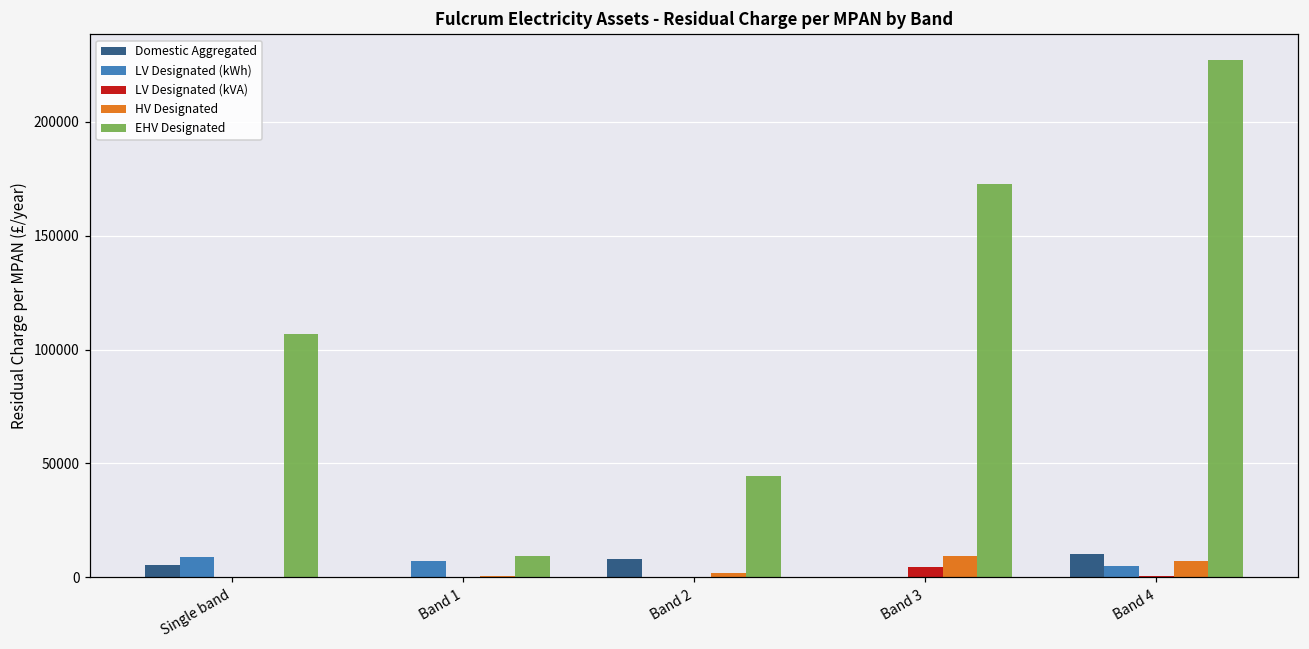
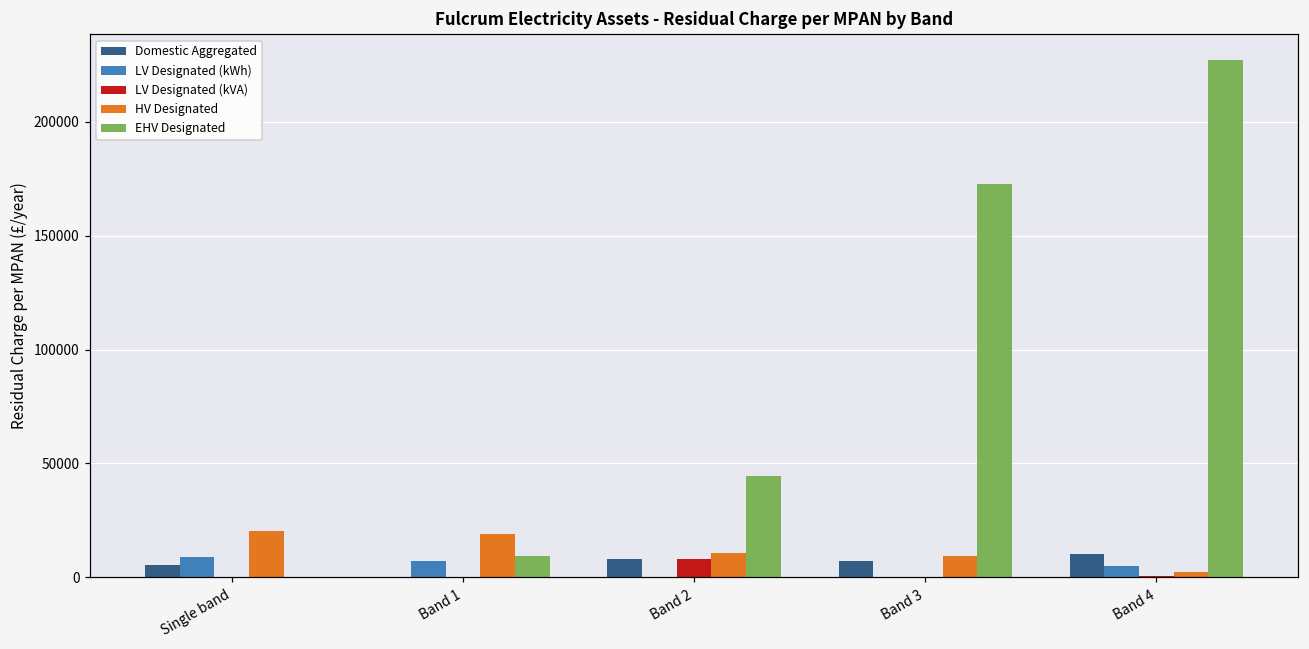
  {
    "Domestic Aggregated": {
      "Single band": 6000,
      "Band 1": 0,
      "Band 2": 8000,
-     "Band 3": 0,
+     "Band 3": 7000,
      "Band 4": 10000
    },
    "LV Designated (kWh)": {
      "Single band": 9000,
      "Band 1": 7000,
      "Band 4": 5000
    },
    "LV Designated (kVA)": {
      "Single band": 0,
-     "Band 2": 0,
-     "Band 3": 4000
+     "Band 2": 8000,
+     "Band 3": 0
    },
    "HV Designated": {
-     "Single band": 0,
-     "Band 1": 1000,
-     "Band 2": 2000,
+     "Single band": 20000,
+     "Band 1": 19000,
+     "Band 2": 11000,
      "Band 3": 9000,
-     "Band 4": 7000
+     "Band 4": 2000
    },
    "EHV Designated": {
-     "Single band": 107000,
+     "Single band": 0,
      "Band 1": 9000,
      "Band 2": 44000,
      "Band 3": 173000,
      "Band 4": 227000
    }
  }
